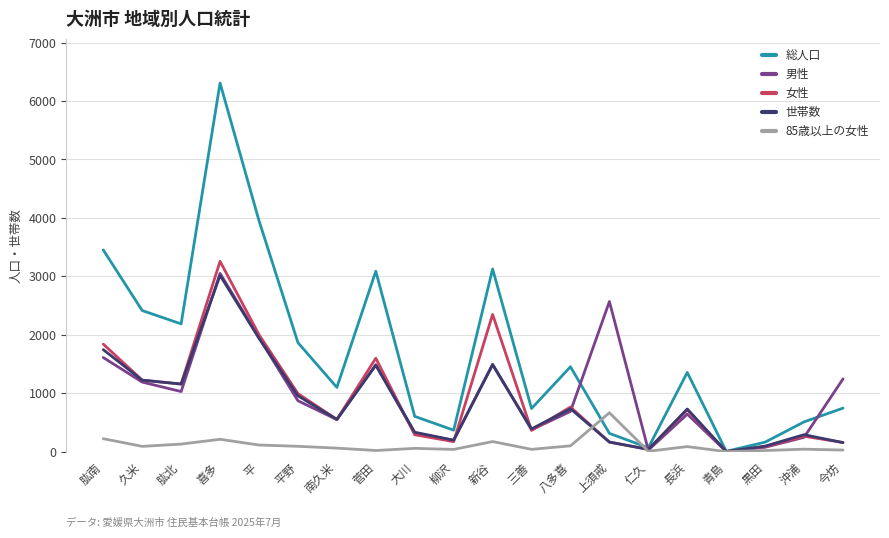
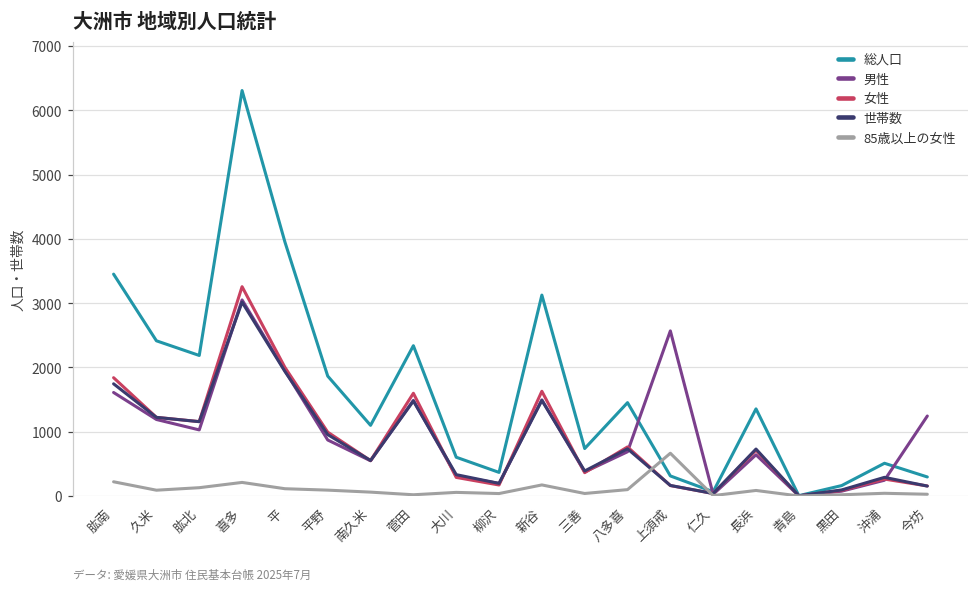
  {
    "総人口": {
      "肱南": 3500,
      "久米": 2400,
      "肱北": 2200,
      "喜多": 6300,
      "平": 4000,
      "平野": 1900,
      "南久米": 1100,
-     "菅田": 3100,
+     "菅田": 2300,
      "大川": 600,
      "柳沢": 400,
      "新谷": 3100,
      "三善": 700,
      "八多喜": 1500,
      "上須戒": 300,
      "長浜": 1400,
      "黒田": 200,
      "沖浦": 500,
-     "今坊": 700
+     "今坊": 300
    },
    "男性": {
      "肱南": 1600,
      "肱北": 1000,
      "平野": 900,
      "八多喜": 700,
      "上須戒": 2600,
      "長浜": 600,
      "今坊": 1200
    },
    "女性": {
      "肱南": 1800,
      "喜多": 3300,
      "平": 2000,
      "菅田": 1600,
-     "新谷": 2300
+     "新谷": 1600
    },
    "世帯数": {
      "肱南": 1700
    },
    "85歳以上の女性": {
      "肱南": 200,
      "久米": 100,
      "肱北": 100,
      "喜多": 200,
      "平": 100,
      "平野": 100,
      "南久米": 100,
      "菅田": 0,
      "大川": 100,
      "柳沢": 0,
      "新谷": 200,
      "三善": 0,
      "八多喜": 100,
      "上須戒": 700,
      "長浜": 100,
      "黒田": 0,
      "沖浦": 0,
      "今坊": 0
    }
  }
